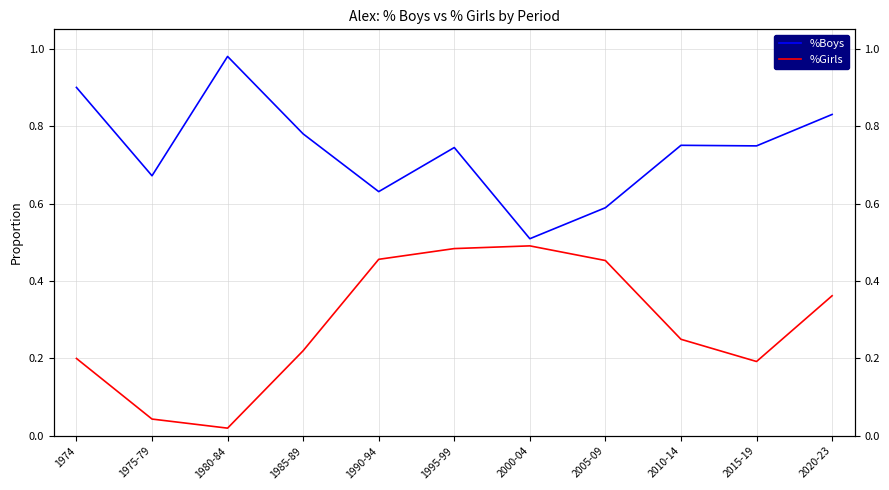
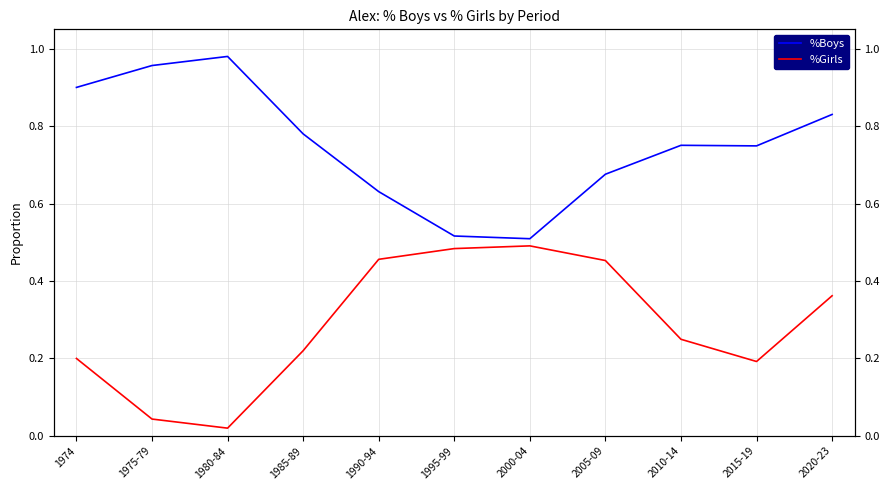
  {
    "%Boys": {
      "1974": 0.90,
-     "1975-79": 0.67,
+     "1975-79": 0.96,
      "1980-84": 0.98,
      "1985-89": 0.78,
      "1990-94": 0.63,
-     "1995-99": 0.74,
+     "1995-99": 0.52,
      "2000-04": 0.51,
-     "2005-09": 0.59,
+     "2005-09": 0.68,
      "2010-14": 0.75,
      "2015-19": 0.75,
      "2020-23": 0.83
    },
    "%Girls": {
      "1974": 0.20,
      "1975-79": 0.04,
      "1980-84": 0.02,
      "1985-89": 0.22,
      "1990-94": 0.46,
      "1995-99": 0.48,
      "2000-04": 0.49,
      "2005-09": 0.45,
      "2010-14": 0.25,
      "2015-19": 0.19,
      "2020-23": 0.36
    }
  }
